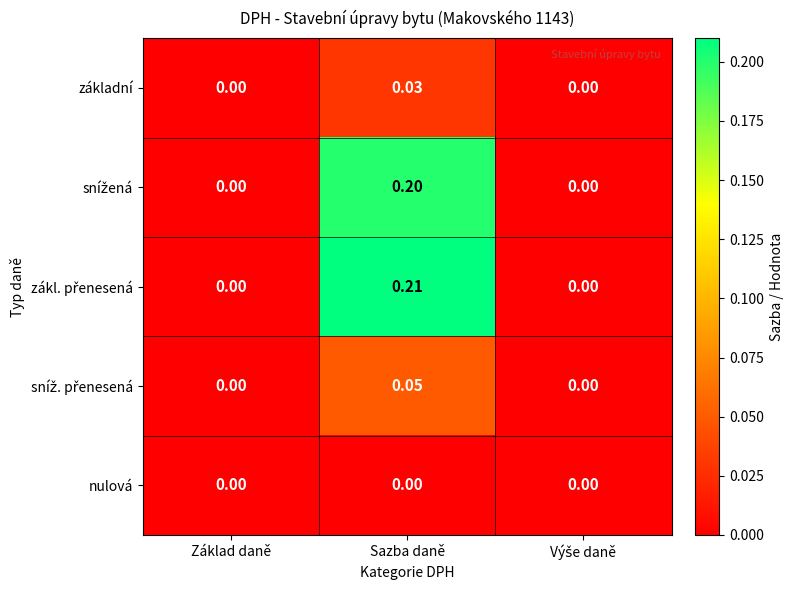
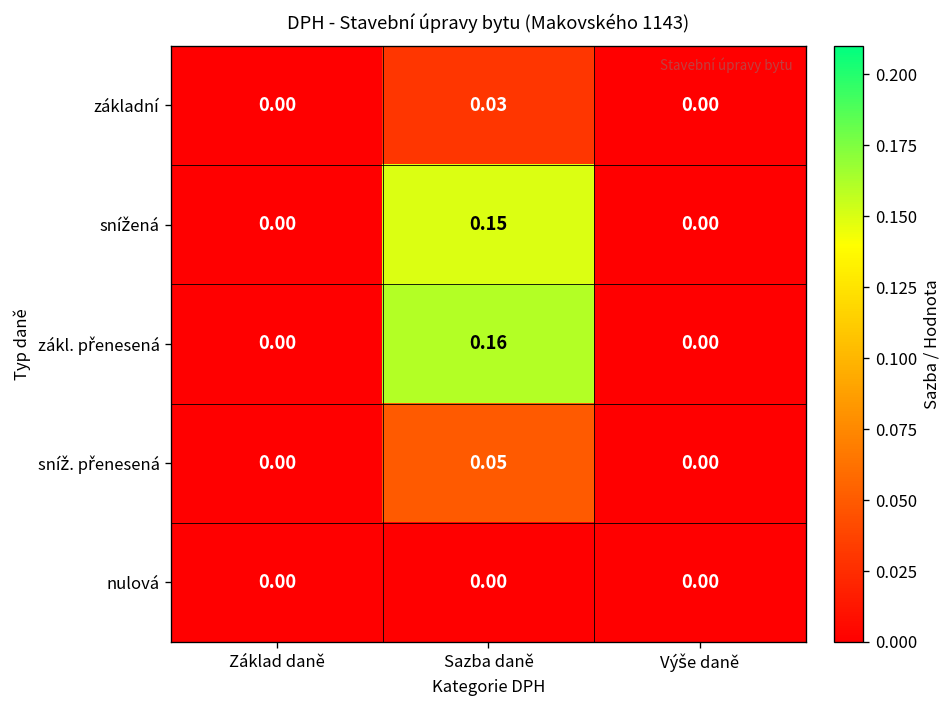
  {
    "základní": {
      "Základ daně": 0.00,
      "Sazba daně": 0.03
    },
    "snížená": {
      "Základ daně": 0.00,
-     "Sazba daně": 0.20,
+     "Sazba daně": 0.15,
      "Výše daně": 0.00
    },
    "zákl. přenesená": {
      "Základ daně": 0.00,
-     "Sazba daně": 0.21,
+     "Sazba daně": 0.16,
      "Výše daně": 0.00
    },
    "sníž. přenesená": {
      "Základ daně": 0.00,
      "Sazba daně": 0.05,
      "Výše daně": 0.00
    },
    "nulová": {
      "Základ daně": 0.00,
      "Sazba daně": 0.00,
      "Výše daně": 0.00
    }
  }
